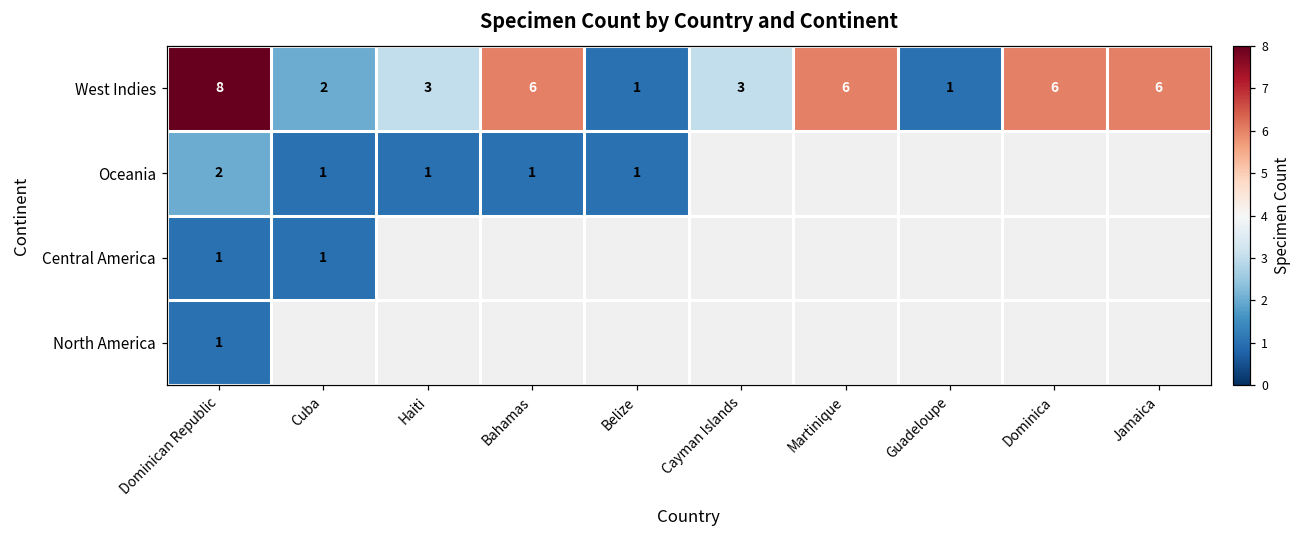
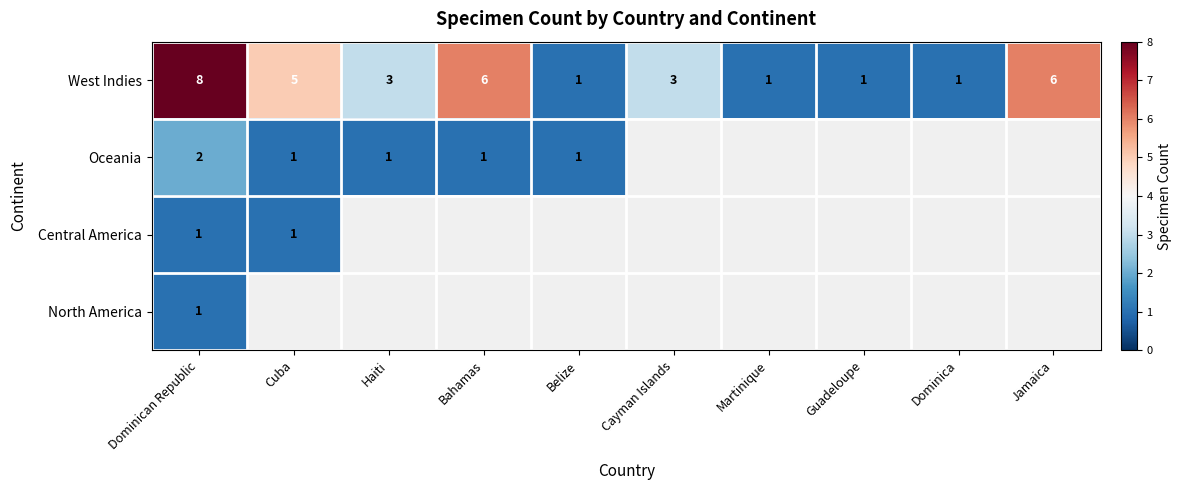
  {
    "West Indies": {
      "Dominican Republic": 8,
-     "Cuba": 2,
+     "Cuba": 5,
      "Haiti": 3,
      "Bahamas": 6,
      "Belize": 1,
      "Cayman Islands": 3,
-     "Martinique": 6,
+     "Martinique": 1,
      "Guadeloupe": 1,
-     "Dominica": 6,
+     "Dominica": 1,
      "Jamaica": 6
    },
    "Oceania": {
      "Dominican Republic": 2,
      "Cuba": 1,
      "Haiti": 1,
      "Bahamas": 1,
      "Belize": 1
    },
    "Central America": {
      "Dominican Republic": 1,
      "Cuba": 1
    },
    "North America": {
      "Dominican Republic": 1
    }
  }
